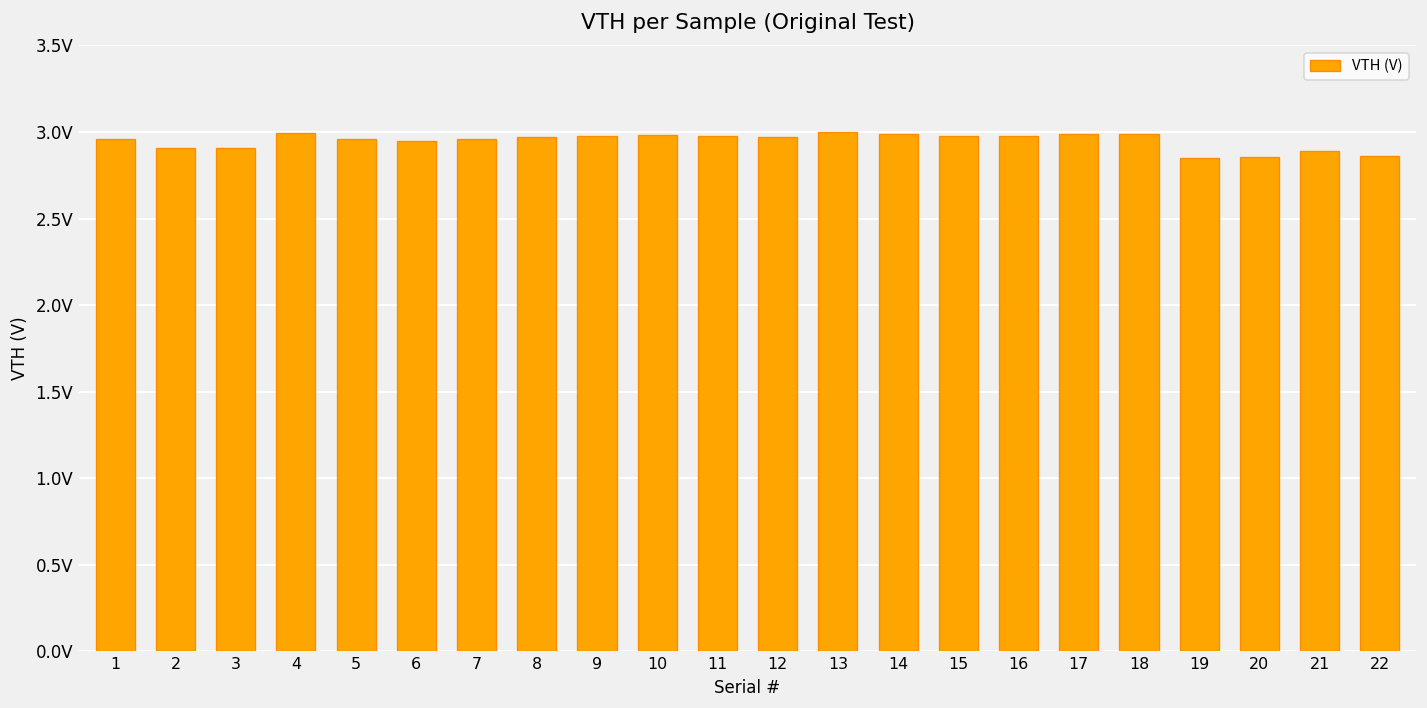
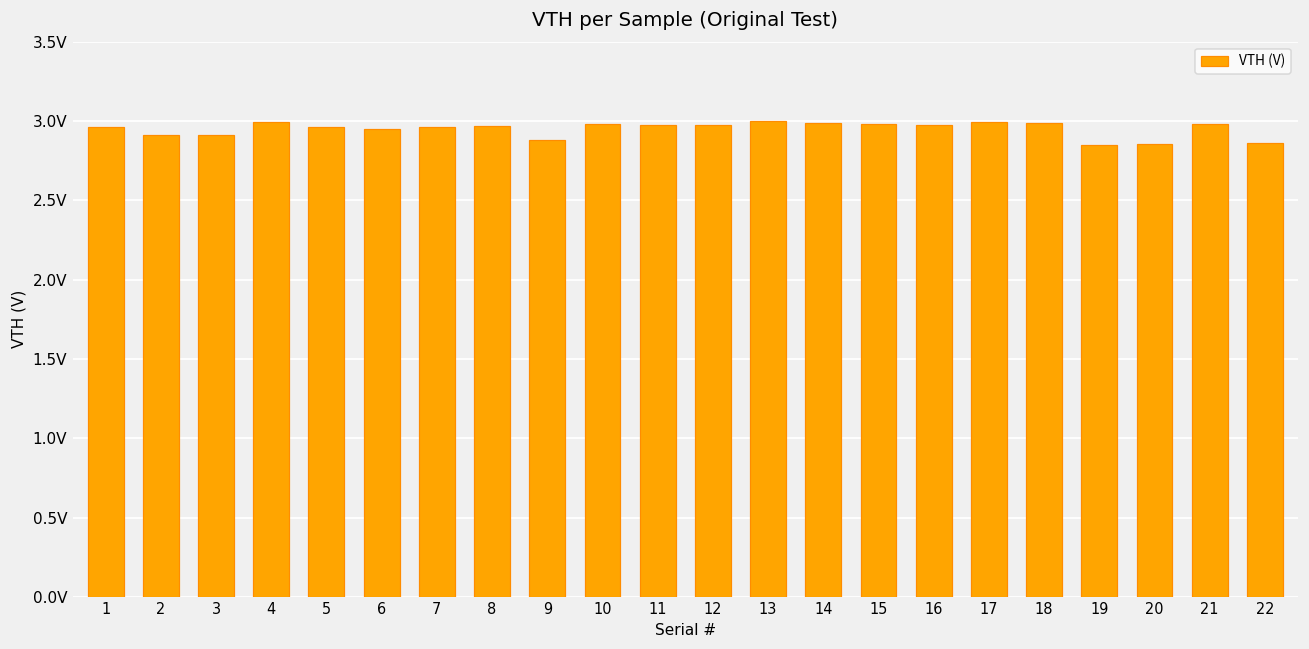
  {
    "1": "2.96V",
    "2": "2.91V",
    "3": "2.91V",
    "4": "2.99V",
    "5": "2.96V",
    "6": "2.95V",
    "7": "2.96V",
    "8": "2.97V",
-   "9": "2.98V",
+   "9": "2.88V",
    "10": "2.98V",
    "11": "2.98V",
    "12": "2.97V",
    "13": "3.00V",
    "14": "2.99V",
    "15": "2.98V",
    "16": "2.98V",
    "17": "2.99V",
    "18": "2.99V",
    "19": "2.85V",
    "20": "2.86V",
-   "21": "2.89V",
+   "21": "2.98V",
    "22": "2.86V"
  }
